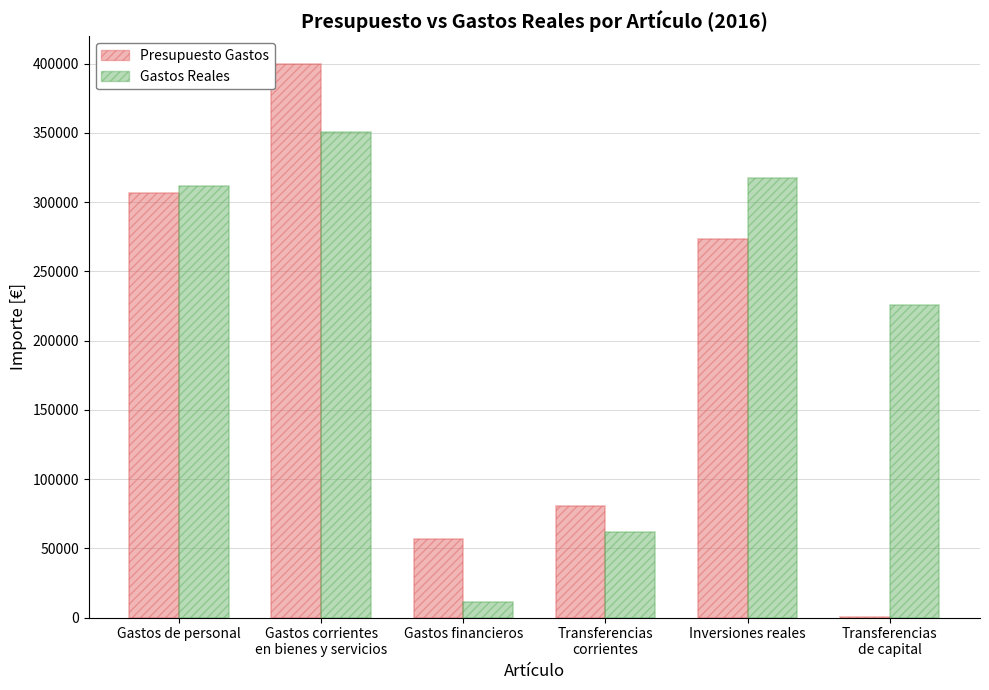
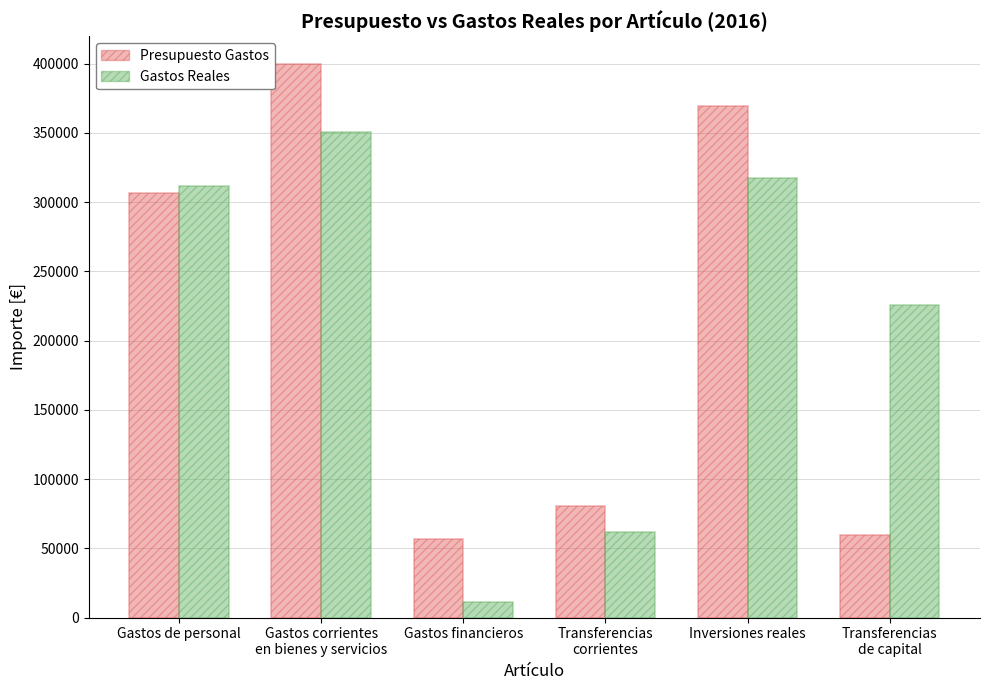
  {
    "Presupuesto Gastos": {
      "Gastos de personal": 307000,
      "Gastos corrientes en bienes y servicios": 400000,
      "Gastos financieros": 57000,
      "Transferencias corrientes": 80000,
-     "Inversiones reales": 273000,
-     "Transferencias de capital": 1000
+     "Inversiones reales": 370000,
+     "Transferencias de capital": 60000
    },
    "Gastos Reales": {
      "Gastos de personal": 311000,
      "Gastos corrientes en bienes y servicios": 351000,
      "Gastos financieros": 11000,
      "Transferencias corrientes": 62000,
      "Inversiones reales": 317000,
      "Transferencias de capital": 226000
    }
  }
